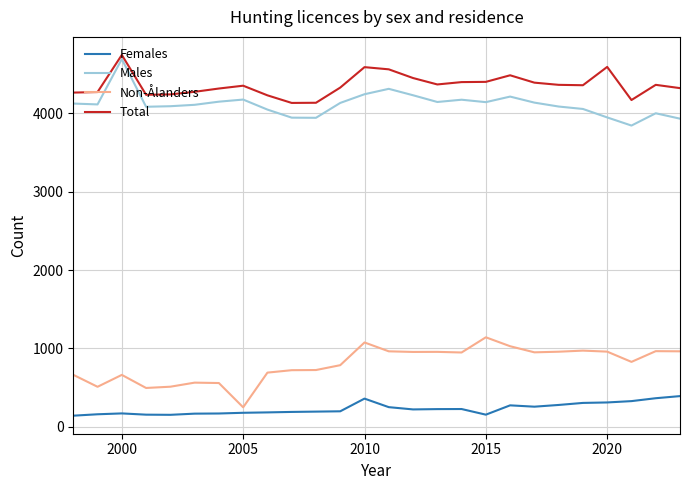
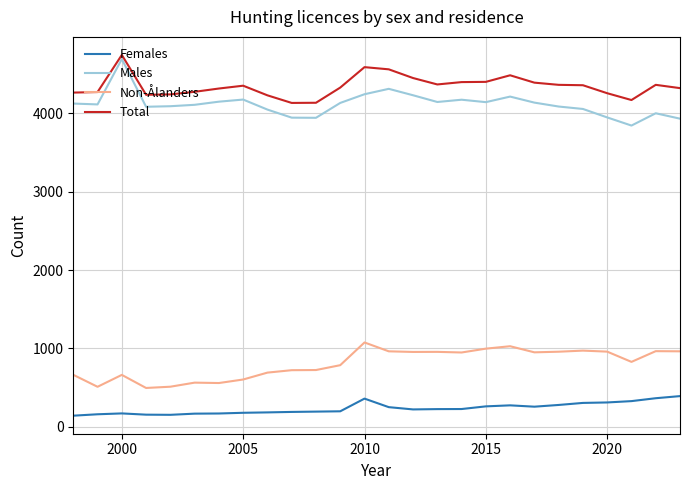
  {
    "Females": {
      "2000": 200,
      "2005": 200,
      "2010": 400,
-     "2015": 200,
+     "2015": 300,
      "2020": 300
    },
    "Males": {
      "2000": 4700,
      "2005": 4200,
      "2010": 4200,
      "2015": 4100,
      "2020": 3900
    },
    "Non-Ålanders": {
      "2000": 700,
-     "2005": 200,
+     "2005": 600,
      "2010": 1100,
-     "2015": 1100,
+     "2015": 1000,
      "2020": 1000
    },
    "Total": {
      "2000": 4700,
      "2005": 4400,
      "2010": 4600,
      "2015": 4400,
-     "2020": 4600
+     "2020": 4300
    }
  }
